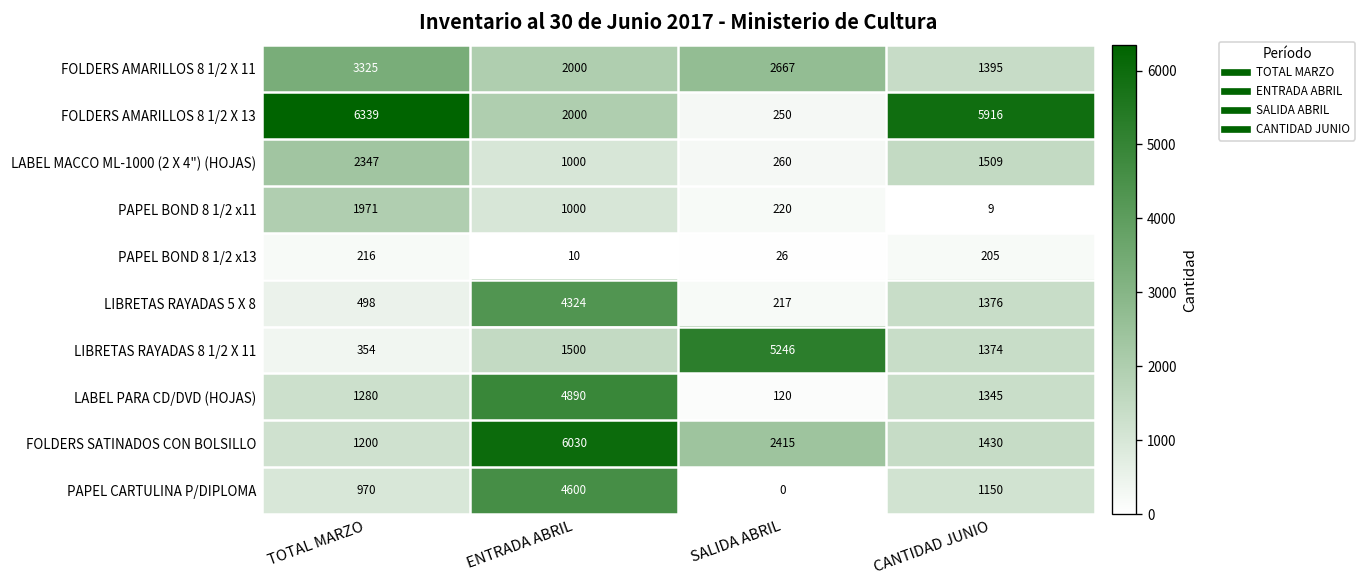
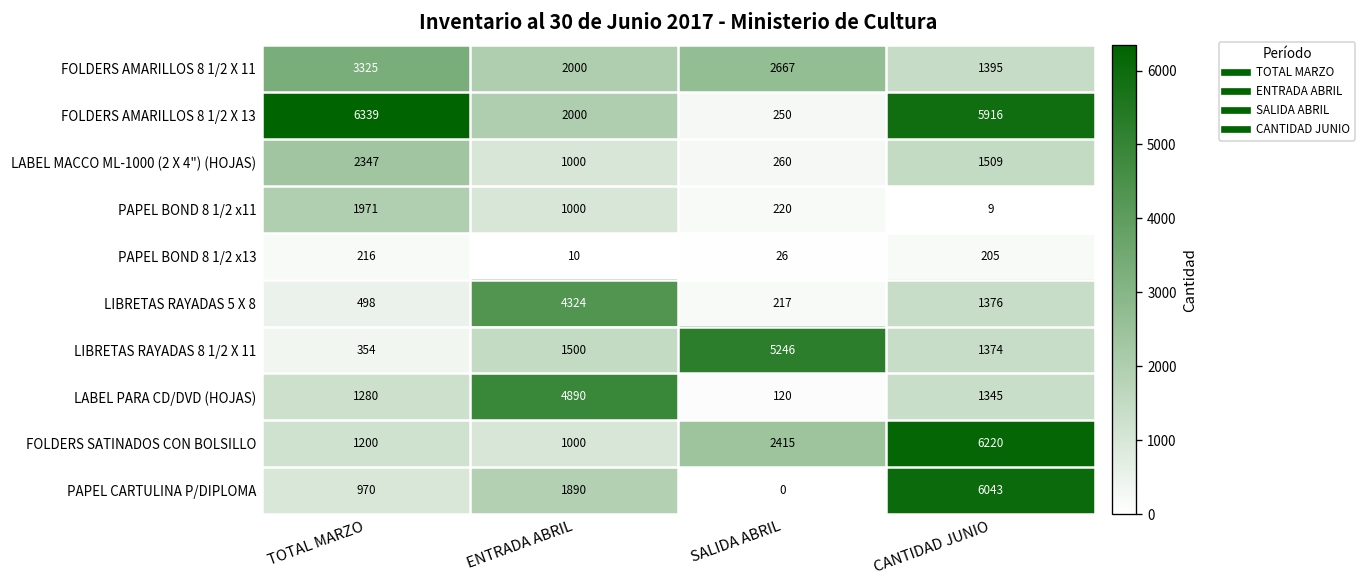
  {
    "FOLDERS AMARILLOS 8 1/2 X 11": {
      "TOTAL MARZO": 3325,
      "ENTRADA ABRIL": 2000,
      "SALIDA ABRIL": 2667,
      "CANTIDAD JUNIO": 1395
    },
    "FOLDERS AMARILLOS 8 1/2 X 13": {
      "TOTAL MARZO": 6339,
      "ENTRADA ABRIL": 2000,
      "SALIDA ABRIL": 250,
      "CANTIDAD JUNIO": 5916
    },
    "LABEL MACCO ML-1000 (2 X 4\") (HOJAS)": {
      "TOTAL MARZO": 2347,
      "ENTRADA ABRIL": 1000,
      "SALIDA ABRIL": 260,
      "CANTIDAD JUNIO": 1509
    },
    "PAPEL BOND 8 1/2 x11": {
      "TOTAL MARZO": 1971,
      "ENTRADA ABRIL": 1000,
      "SALIDA ABRIL": 220,
      "CANTIDAD JUNIO": 9
    },
    "PAPEL BOND 8 1/2 x13": {
      "TOTAL MARZO": 216,
      "ENTRADA ABRIL": 10,
      "SALIDA ABRIL": 26,
      "CANTIDAD JUNIO": 205
    },
    "LIBRETAS RAYADAS 5 X 8": {
      "TOTAL MARZO": 498,
      "ENTRADA ABRIL": 4324,
      "SALIDA ABRIL": 217,
      "CANTIDAD JUNIO": 1376
    },
    "LIBRETAS RAYADAS 8 1/2 X 11": {
      "TOTAL MARZO": 354,
      "ENTRADA ABRIL": 1500,
      "SALIDA ABRIL": 5246,
      "CANTIDAD JUNIO": 1374
    },
    "LABEL PARA CD/DVD (HOJAS)": {
      "TOTAL MARZO": 1280,
      "ENTRADA ABRIL": 4890,
      "SALIDA ABRIL": 120,
      "CANTIDAD JUNIO": 1345
    },
    "FOLDERS SATINADOS CON BOLSILLO": {
      "TOTAL MARZO": 1200,
-     "ENTRADA ABRIL": 6030,
+     "ENTRADA ABRIL": 1000,
      "SALIDA ABRIL": 2415,
-     "CANTIDAD JUNIO": 1430
+     "CANTIDAD JUNIO": 6220
    },
    "PAPEL CARTULINA P/DIPLOMA": {
      "TOTAL MARZO": 970,
-     "ENTRADA ABRIL": 4600,
+     "ENTRADA ABRIL": 1890,
      "SALIDA ABRIL": 0,
-     "CANTIDAD JUNIO": 1150
+     "CANTIDAD JUNIO": 6043
    }
  }
